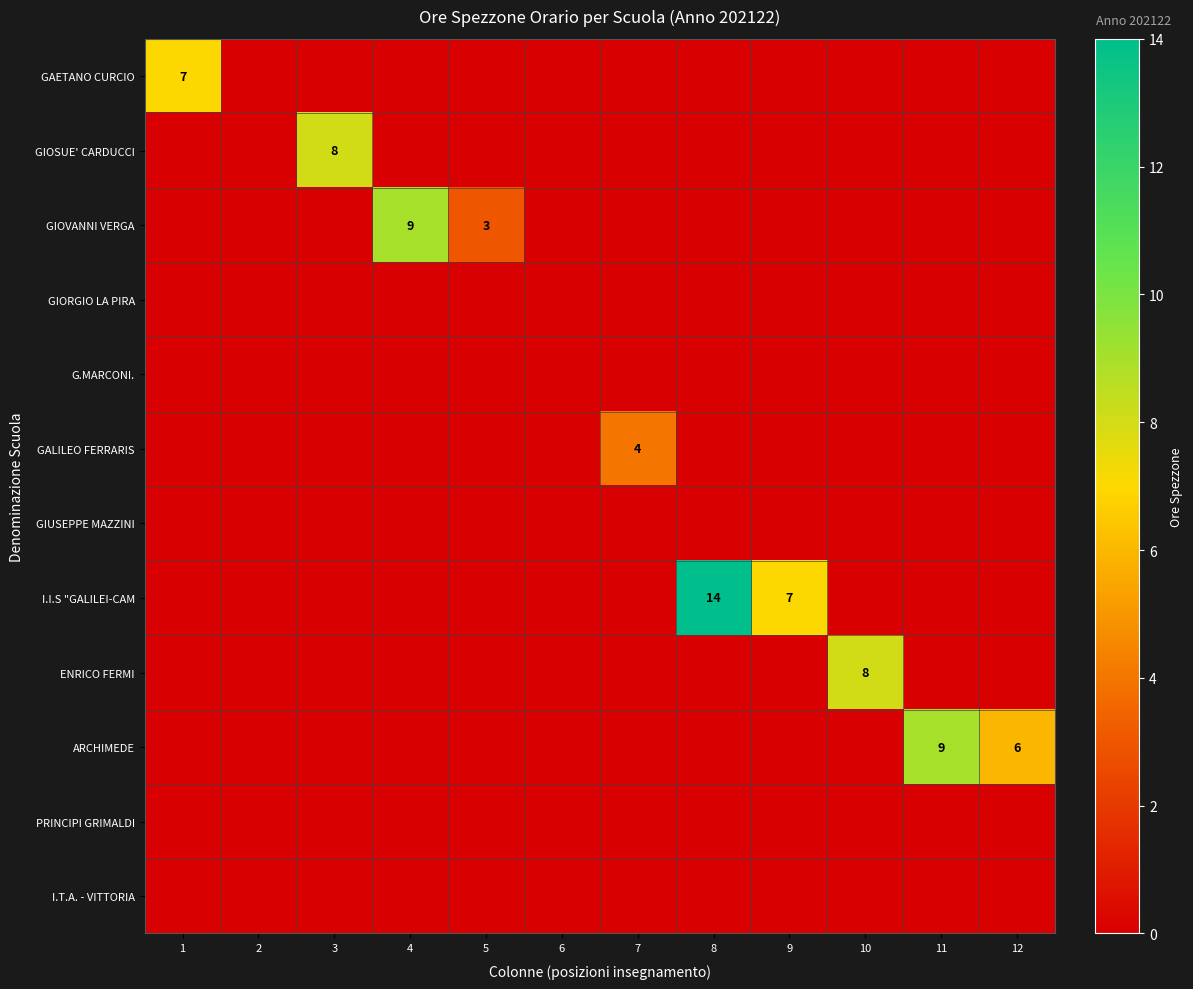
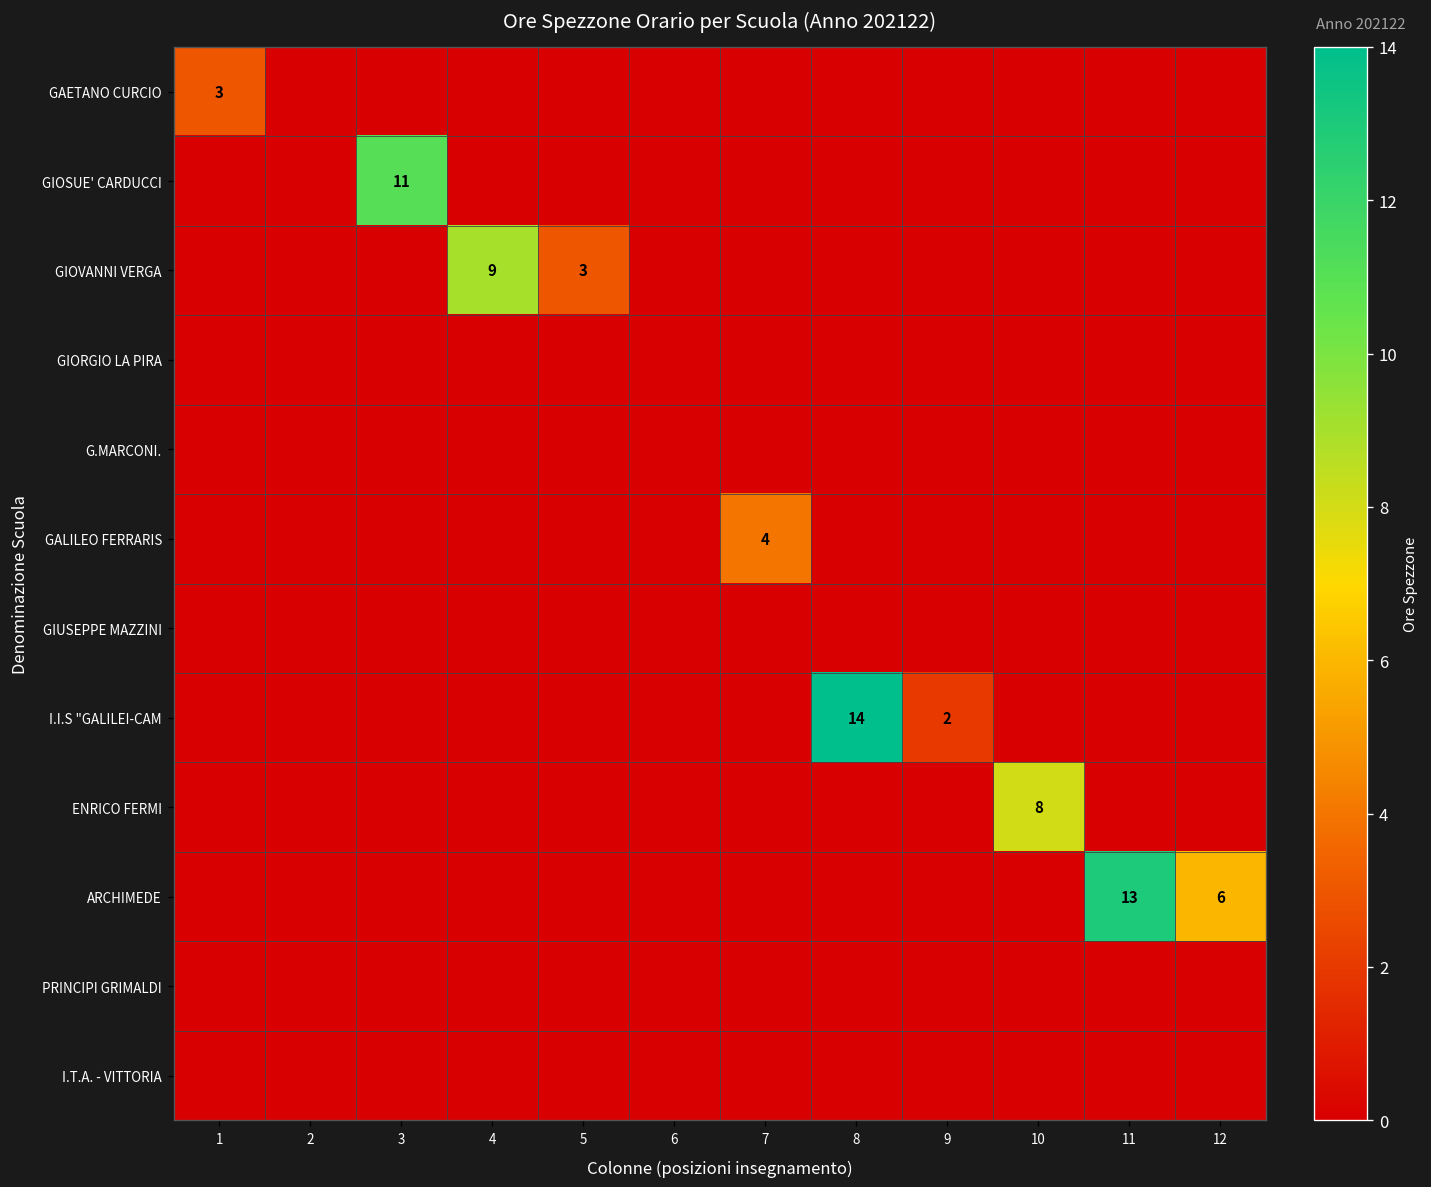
  {
    "GAETANO CURCIO": {
-     "1": 7
+     "1": 3
    },
    "GIOSUE' CARDUCCI": {
-     "3": 8
+     "3": 11
    },
    "GIOVANNI VERGA": {
      "4": 9,
      "5": 3
    },
    "GALILEO FERRARIS": {
      "7": 4
    },
    "I.I.S \"GALILEI-CAM": {
      "8": 14,
-     "9": 7
+     "9": 2
    },
    "ENRICO FERMI": {
      "10": 8
    },
    "ARCHIMEDE": {
-     "11": 9,
+     "11": 13,
      "12": 6
    }
  }
